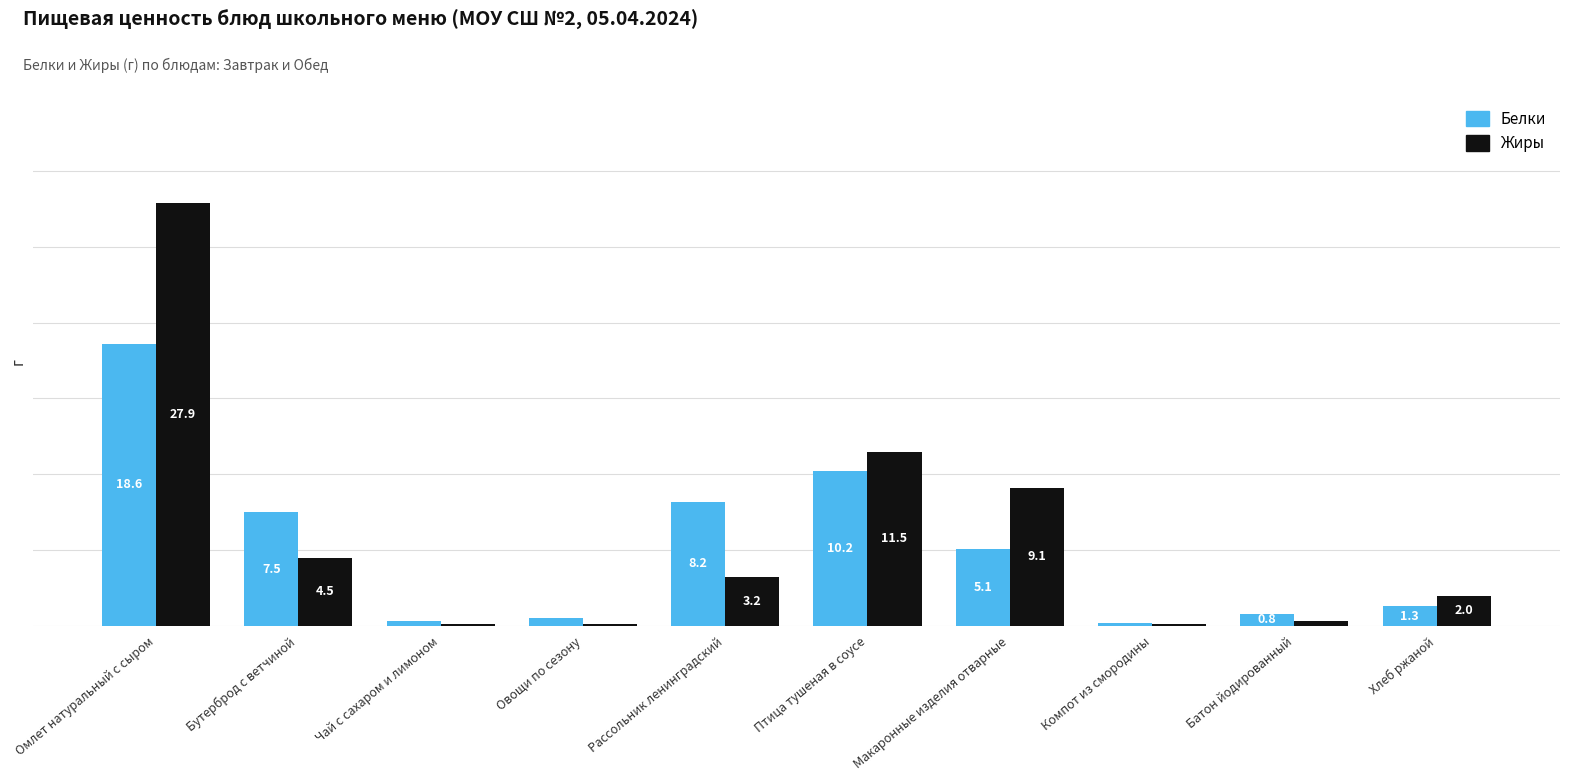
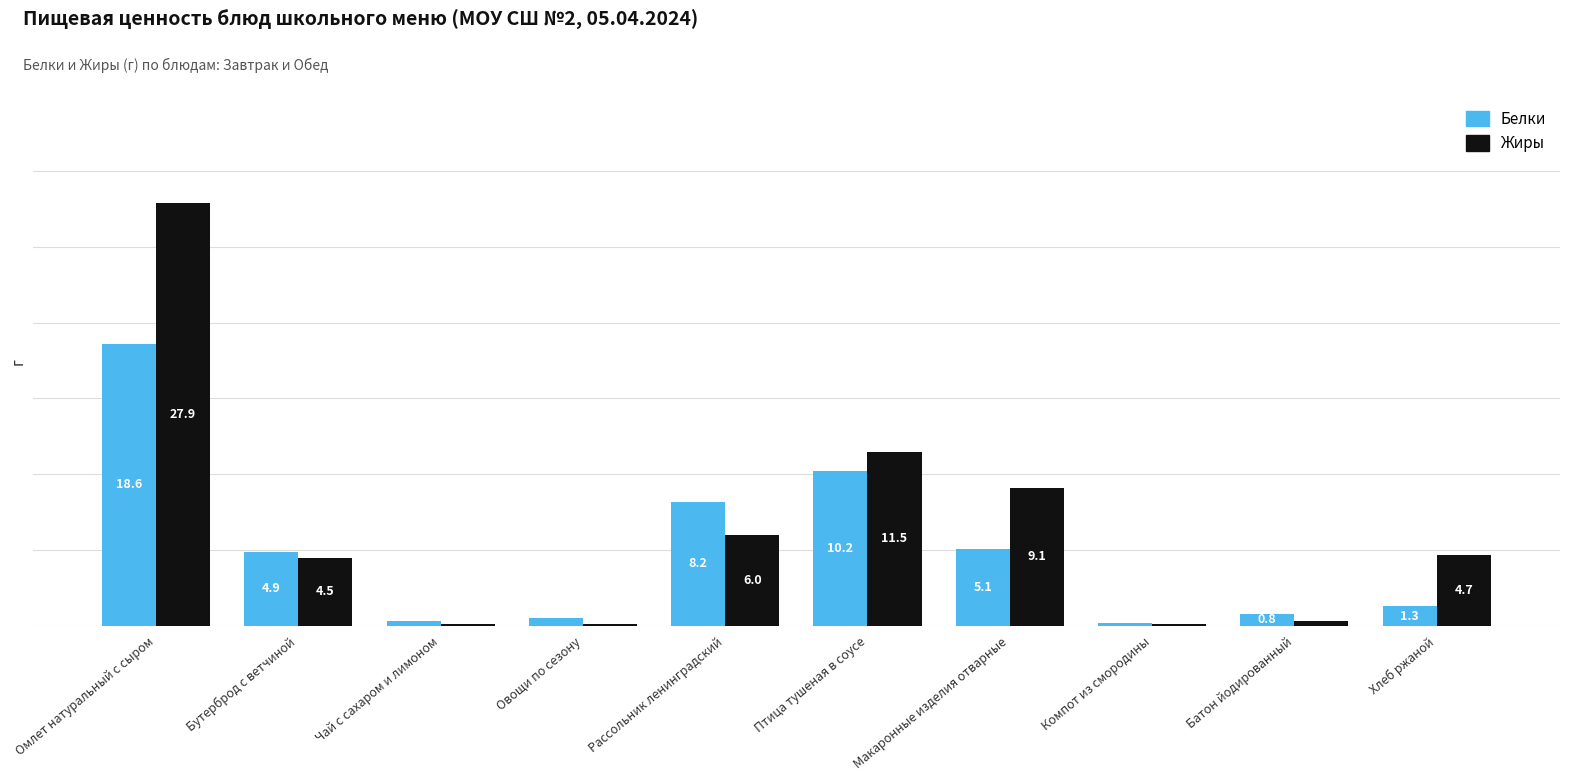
  {
    "Белки": {
      "Омлет натуральный с сыром": 18.6,
-     "Бутерброд с ветчиной": 7.5,
+     "Бутерброд с ветчиной": 4.9,
      "Рассольник ленинградский": 8.2,
      "Птица тушеная в соусе": 10.2,
      "Макаронные изделия отварные": 5.1,
      "Батон йодированный": 0.8,
      "Хлеб ржаной": 1.3
    },
    "Жиры": {
      "Омлет натуральный с сыром": 27.9,
      "Бутерброд с ветчиной": 4.5,
-     "Рассольник ленинградский": 3.2,
+     "Рассольник ленинградский": 6.0,
      "Птица тушеная в соусе": 11.5,
      "Макаронные изделия отварные": 9.1,
-     "Хлеб ржаной": 2.0
+     "Хлеб ржаной": 4.7
    }
  }
